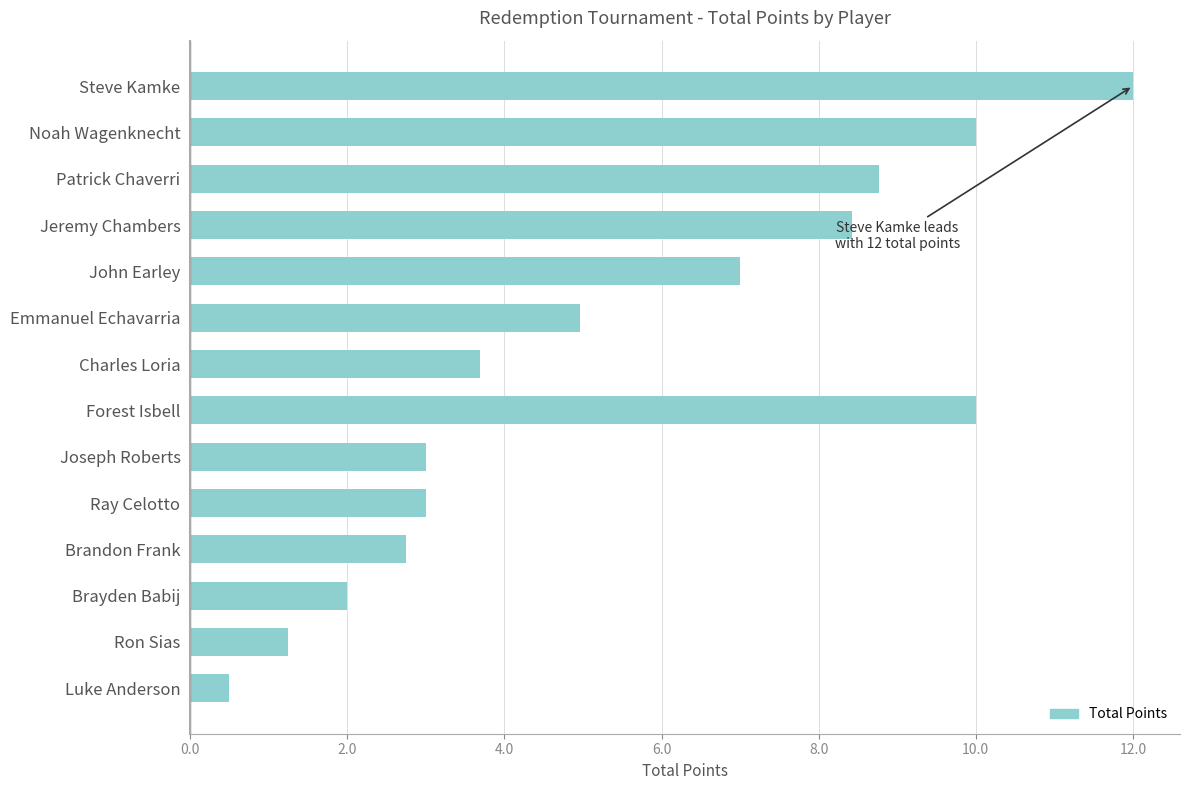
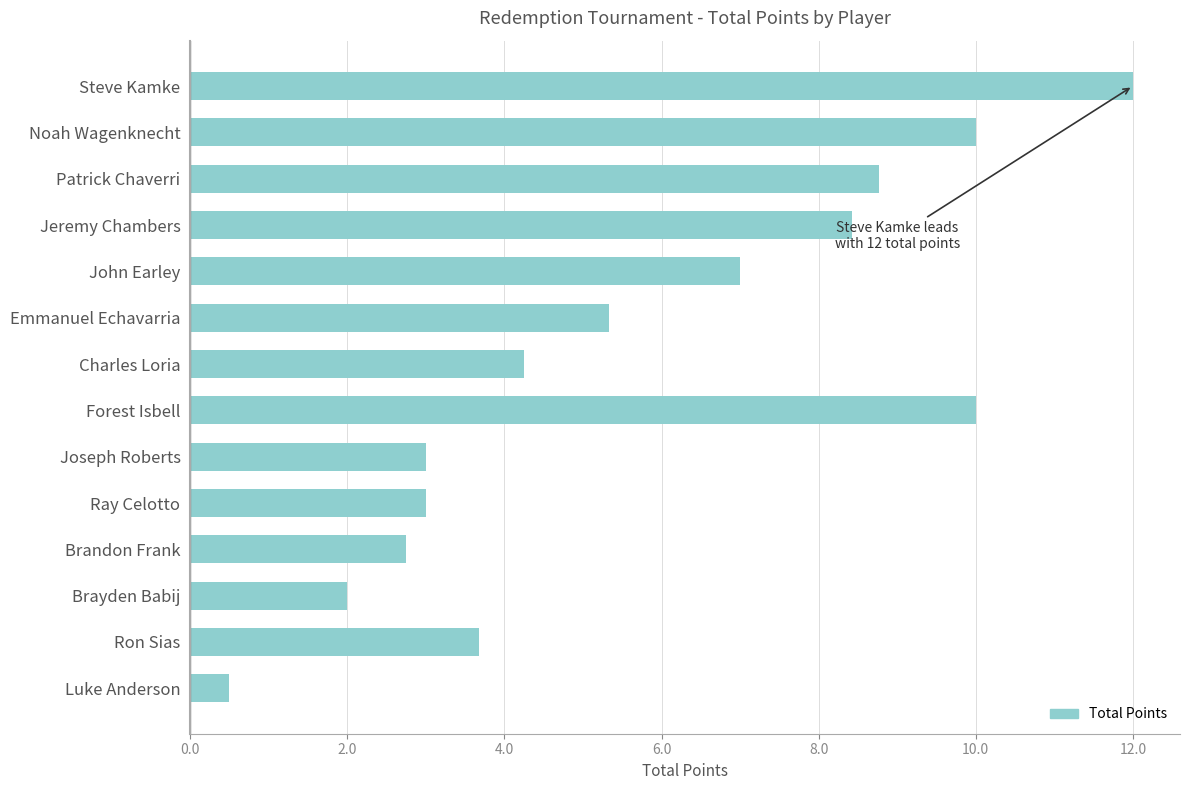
  {
    "John Earley": 7.0,
-   "Emmanuel Echavarria": 5.0,
-   "Charles Loria": 3.7,
+   "Emmanuel Echavarria": 5.3,
+   "Charles Loria": 4.3,
    "Forest Isbell": 10.0,
    "Joseph Roberts": 3.0,
    "Ray Celotto": 3.0,
    "Brandon Frank": 2.8,
    "Brayden Babij": 2.0,
-   "Ron Sias": 1.3,
+   "Ron Sias": 3.7,
    "Luke Anderson": 0.5
  }
